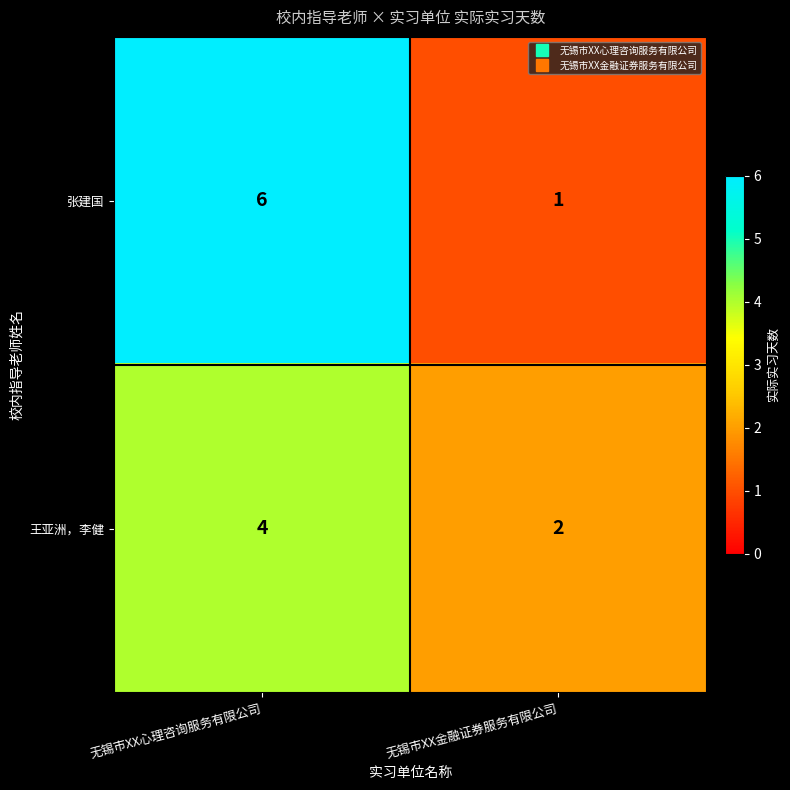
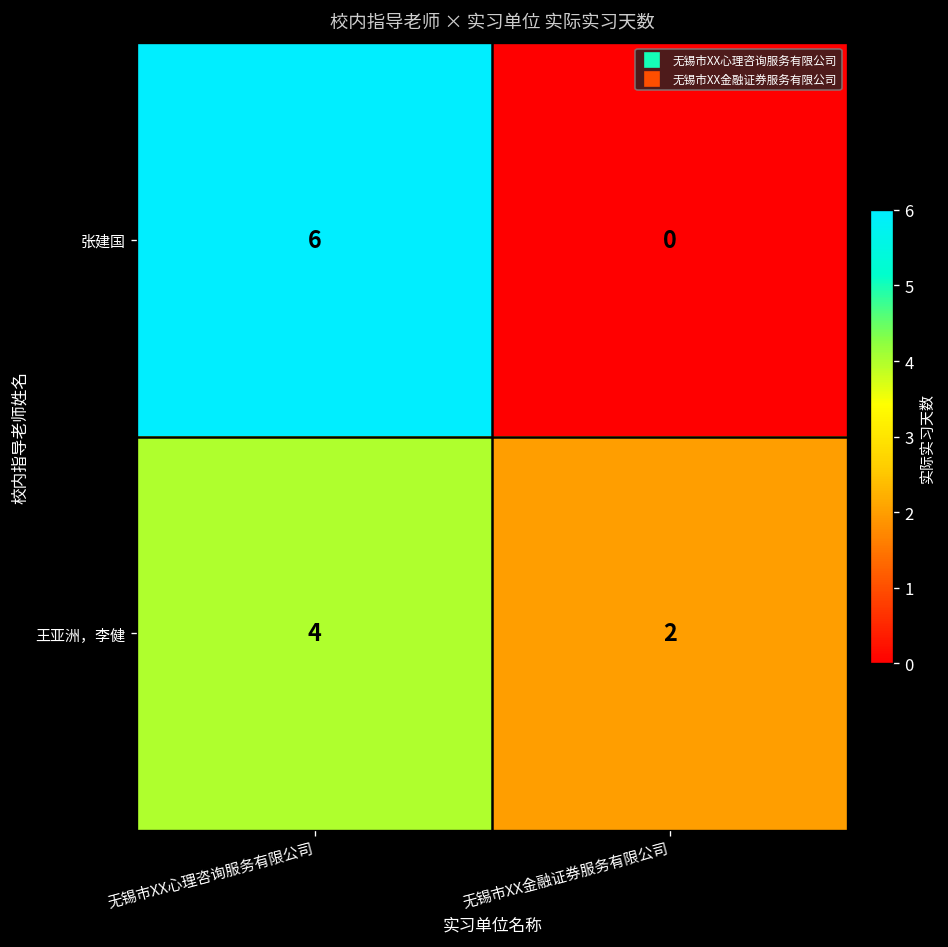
  {
    "张建国": {
      "无锡市XX心理咨询服务有限公司": 6,
-     "无锡市XX金融证券服务有限公司": 1
+     "无锡市XX金融证券服务有限公司": 0
    },
    "王亚洲，李健": {
      "无锡市XX心理咨询服务有限公司": 4,
      "无锡市XX金融证券服务有限公司": 2
    }
  }
